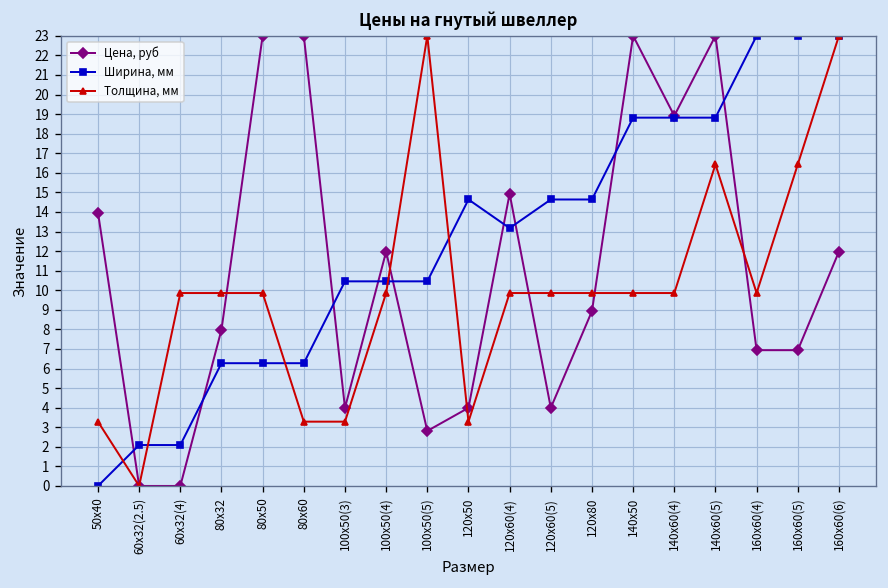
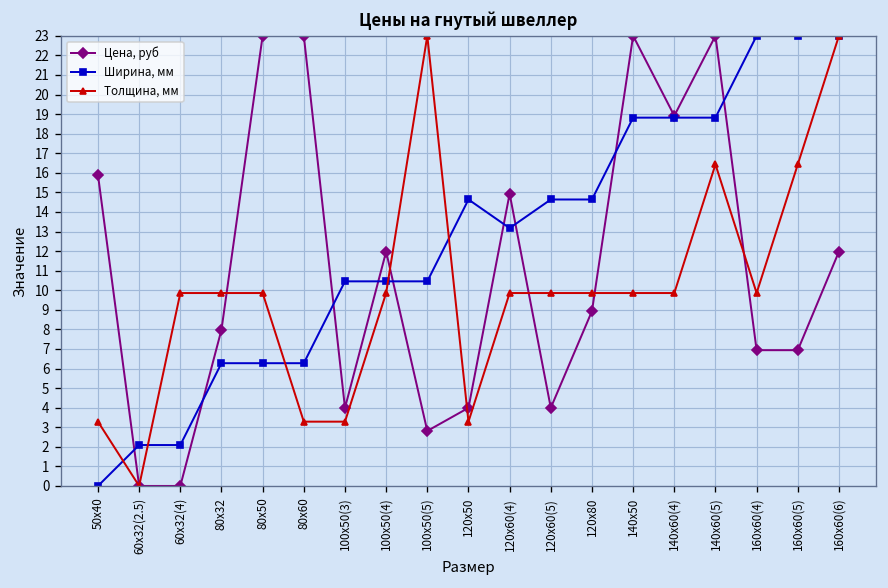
  {
    "Цена, руб": {
-     "50x40": 14.0,
+     "50x40": 15.9,
      "60x32(4)": 0.0,
      "80x32": 8.0,
      "80x50": 23.0,
      "80x60": 23.0,
      "100x50(3)": 4.0,
      "100x50(4)": 12.0,
      "100x50(5)": 2.8,
      "120x50": 4.0,
      "120x60(4)": 14.9,
      "120x60(5)": 4.0,
      "120x80": 8.9,
      "140x50": 23.0,
      "140x60(5)": 23.0,
      "160x60(4)": 6.9,
      "160x60(5)": 6.9,
      "160x60(6)": 12.0
    },
    "Ширина, мм": {
      "50x40": 0.0,
      "60x32(2.5)": 2.1,
      "60x32(4)": 2.1,
      "80x32": 6.3,
      "80x50": 6.3,
      "80x60": 6.3,
      "100x50(3)": 10.5,
      "100x50(4)": 10.5,
      "100x50(5)": 10.5,
      "120x50": 14.6,
      "120x60(4)": 13.2,
      "120x60(5)": 14.6,
      "120x80": 14.6,
      "140x50": 18.8,
      "140x60(5)": 18.8,
      "160x60(4)": 23.0,
      "160x60(5)": 23.0
    },
    "Толщина, мм": {
      "50x40": 3.3,
      "60x32(4)": 9.9,
      "80x32": 9.9,
      "80x50": 9.9,
      "80x60": 3.3,
      "100x50(3)": 3.3,
      "100x50(4)": 9.9,
      "100x50(5)": 23.0,
      "120x50": 3.3,
      "120x60(4)": 9.9,
      "120x60(5)": 9.9,
      "120x80": 9.9,
      "140x50": 9.9,
      "140x60(4)": 9.9,
      "140x60(5)": 16.4,
      "160x60(4)": 9.9,
      "160x60(5)": 16.4
    }
  }
